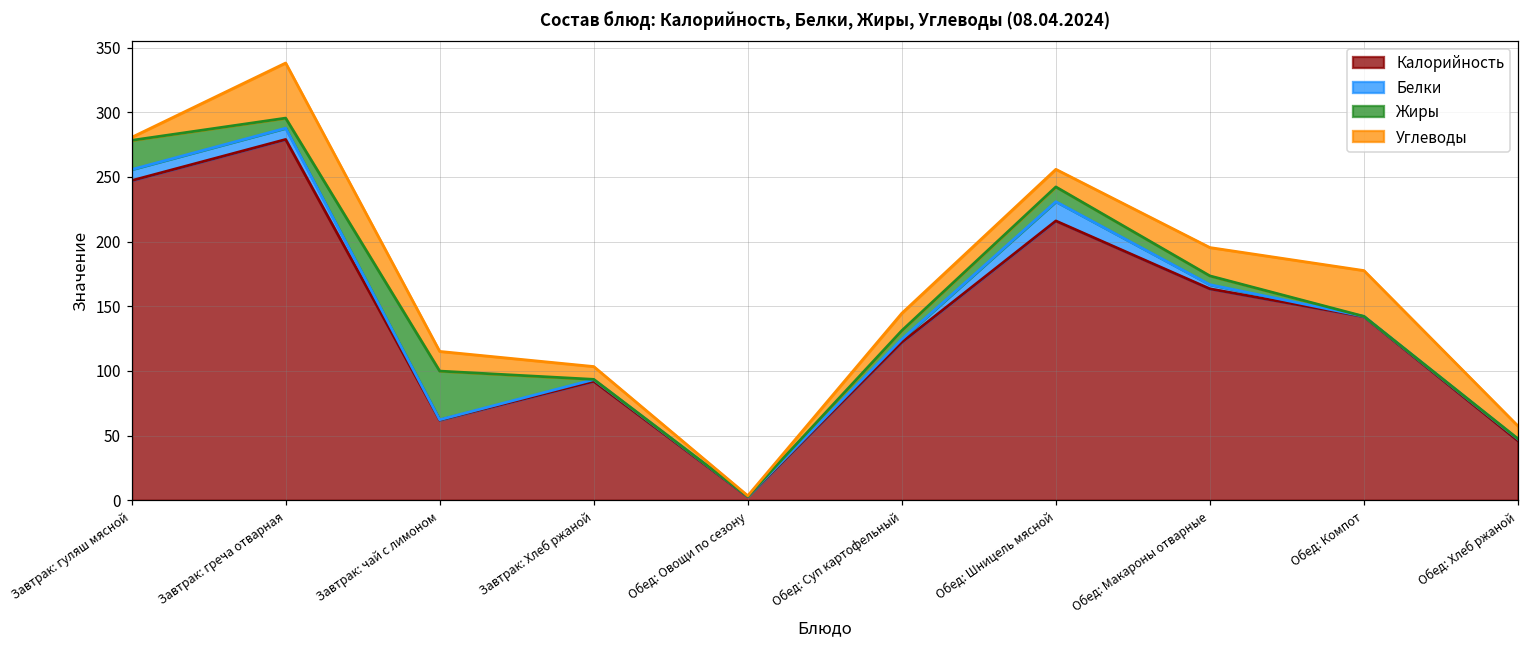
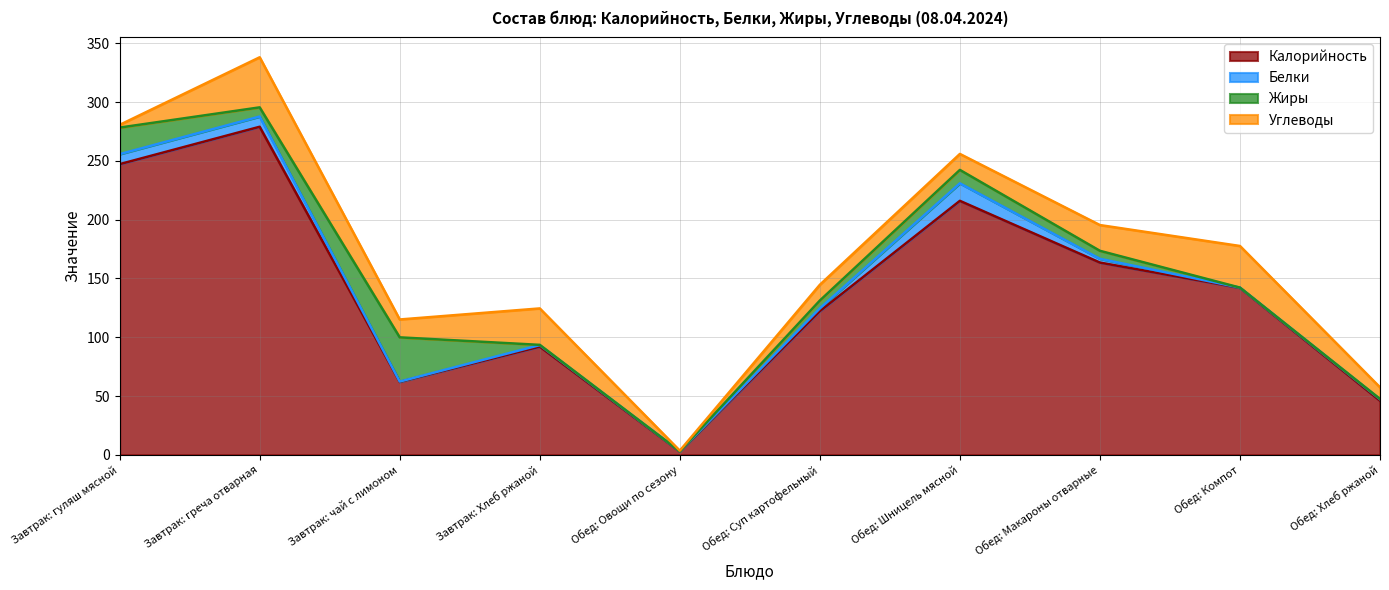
  {
    "Калорийность": {
      "Завтрак: гуляш мясной": 247,
      "Завтрак: греча отварная": 279,
      "Обед: Суп картофельный": 122,
      "Обед: Шницель мясной": 216,
      "Обед: Макароны отварные": 164
    },
    "Белки": {
      "Завтрак: гуляш мясной": 9,
      "Завтрак: греча отварная": 9,
      "Обед: Суп картофельный": 2,
      "Обед: Шницель мясной": 15,
      "Обед: Макароны отварные": 3
    },
    "Жиры": {
      "Завтрак: гуляш мясной": 23,
      "Завтрак: греча отварная": 8,
      "Завтрак: чай с лимоном": 38,
      "Обед: Суп картофельный": 7,
      "Обед: Шницель мясной": 11,
      "Обед: Макароны отварные": 7
    },
    "Углеводы": {
      "Завтрак: гуляш мясной": 2,
      "Завтрак: греча отварная": 43,
      "Завтрак: чай с лимоном": 15,
-     "Завтрак: Хлеб ржаной": 10,
+     "Завтрак: Хлеб ржаной": 31,
      "Обед: Суп картофельный": 13,
      "Обед: Шницель мясной": 14,
      "Обед: Макароны отварные": 22,
      "Обед: Компот": 35,
      "Обед: Хлеб ржаной": 10
    }
  }
